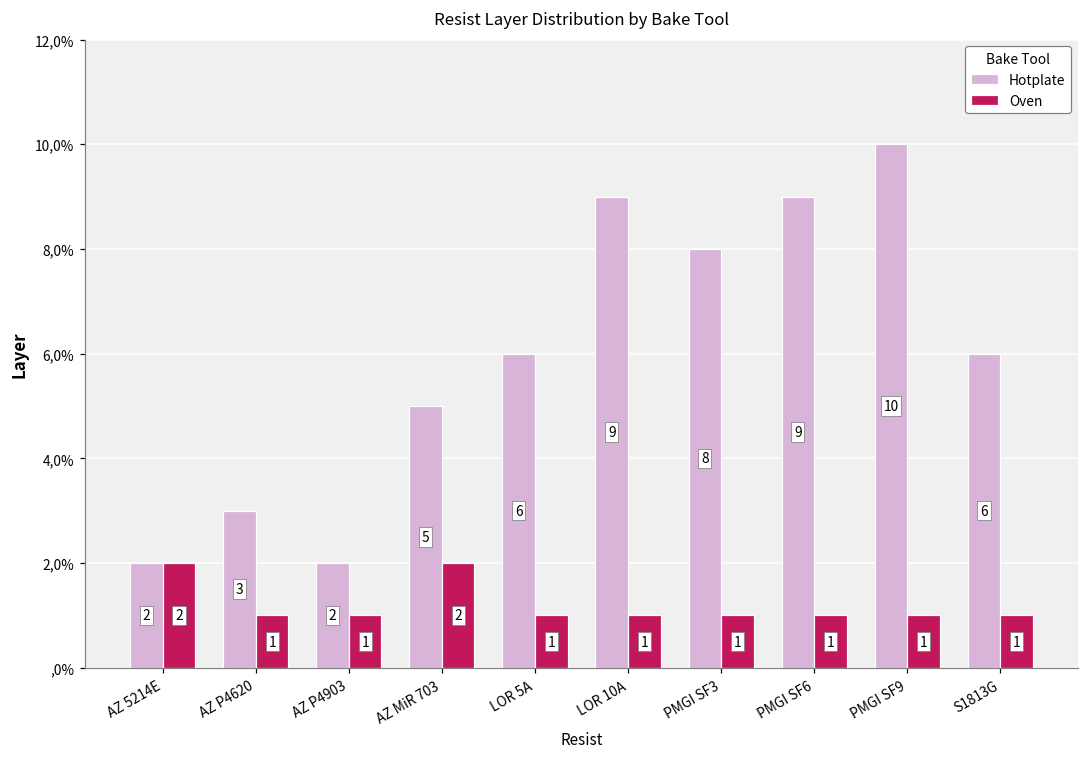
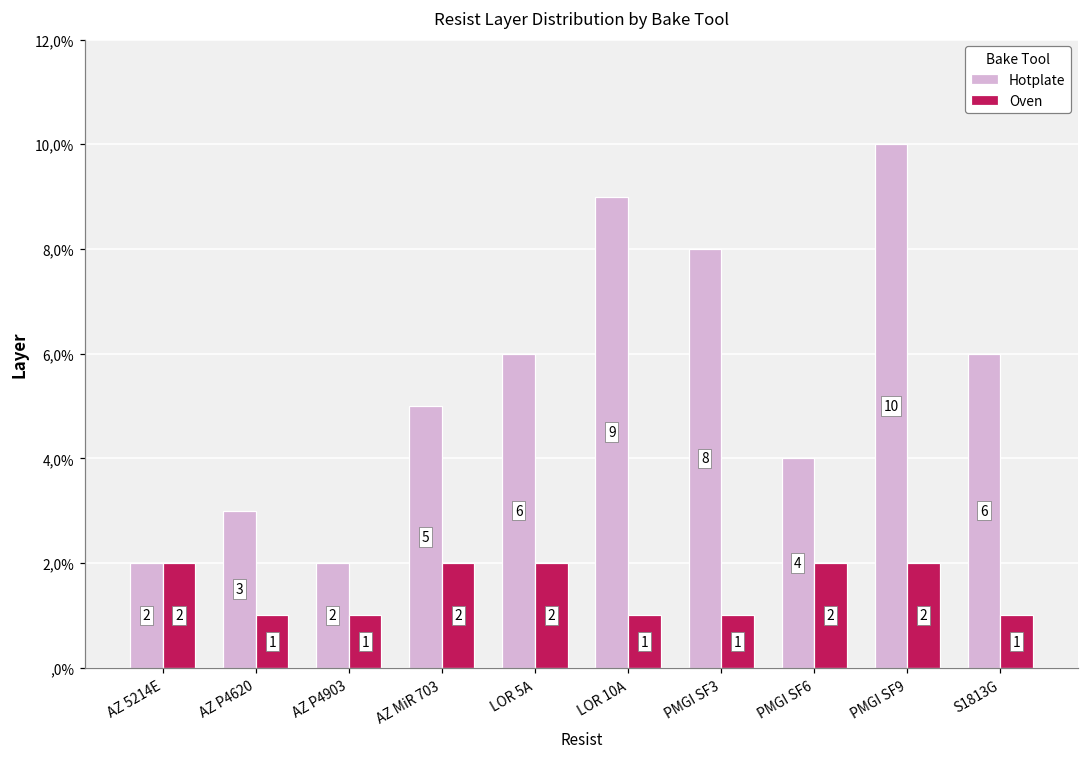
  {
    "Hotplate": {
-     "PMGI SF6": 9
+     "PMGI SF6": 4
    },
    "Oven": {
-     "LOR 5A": 1,
-     "PMGI SF6": 1,
-     "PMGI SF9": 1
+     "LOR 5A": 2,
+     "PMGI SF6": 2,
+     "PMGI SF9": 2
    }
  }
